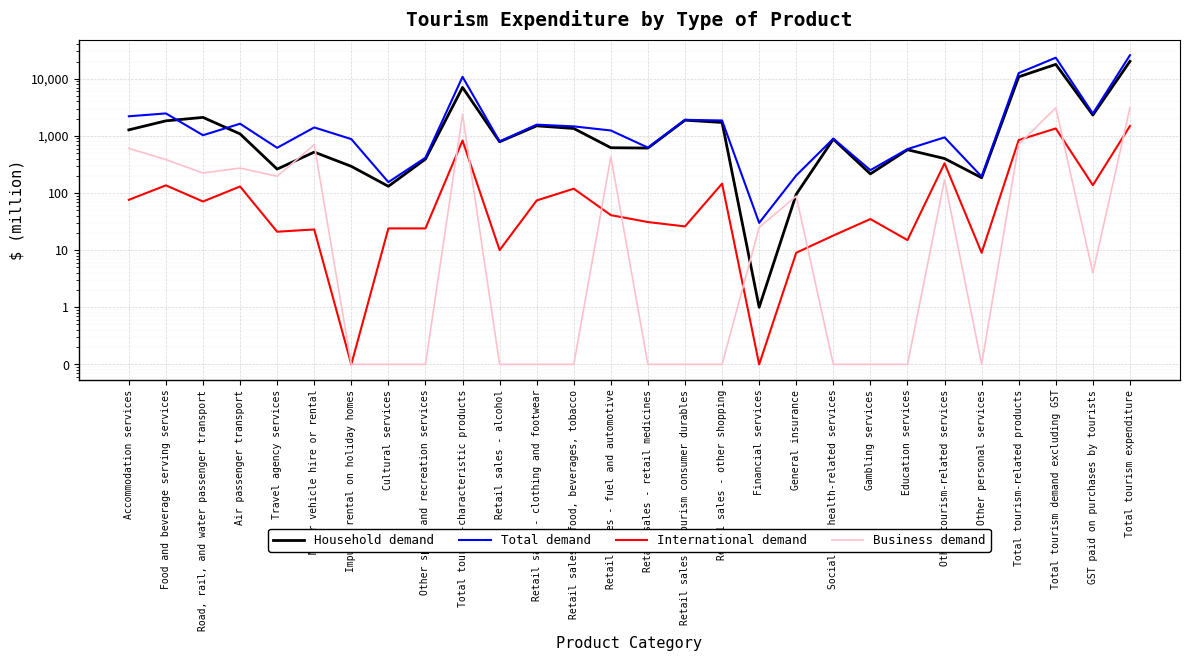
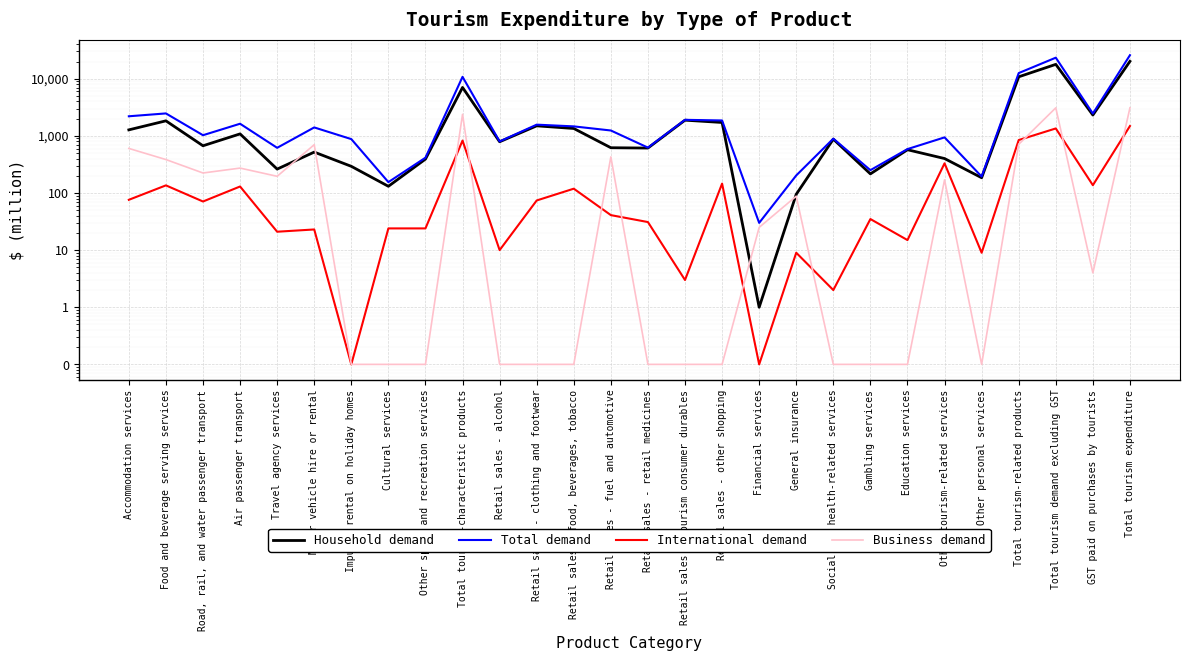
  {
    "Household demand": {
      "Accommodation services": "1,300",
      "Food and beverage serving services": "1,800",
-     "Road, rail, and water passenger transport": "2,100",
+     "Road, rail, and water passenger transport": "700",
      "Air passenger transport": "1,100",
      "Travel agency services": "300",
      "Motor vehicle hire or rental": "500",
      "Imputed rental on holiday homes": "300",
      "Cultural services": "130",
      "Total tourism-characteristic products": "7,000",
      "Retail sales - fuel and automotive": "600",
      "Financial services": "1",
      "Gambling services": "220",
      "Other tourism-related services": "400",
      "Total tourism-related products": "11,000",
      "Total tourism demand excluding GST": "18,000",
      "Total tourism expenditure": "20,000"
    },
    "Total demand": {
      "Accommodation services": "2,200",
      "Food and beverage serving services": "2,500",
      "Road, rail, and water passenger transport": "1,000",
      "Air passenger transport": "1,600",
      "Travel agency services": "600",
      "Motor vehicle hire or rental": "1,400",
      "Imputed rental on holiday homes": "900",
      "Cultural services": "160",
      "Total tourism-characteristic products": "11,000",
      "Retail sales - fuel and automotive": "1,200",
      "Financial services": "30",
      "General insurance": "200",
      "Gambling services": "300",
      "Other tourism-related services": "900",
      "Total tourism-related products": "13,000",
      "Total tourism demand excluding GST": "23,000",
      "Total tourism expenditure": "30,000"
    },
    "International demand": {
      "Accommodation services": "80",
      "Food and beverage serving services": "140",
      "Road, rail, and water passenger transport": "70",
      "Air passenger transport": "130",
      "Travel agency services": "21",
      "Motor vehicle hire or rental": "23",
      "Cultural services": "24",
      "Other sport and recreation services": "24",
      "Total tourism-characteristic products": "800",
      "Retail sales - alcohol": "10",
      "Retail sales - clothing and footwear": "70",
      "Retail sales - food, beverages, tobacco": "120",
      "Retail sales - fuel and automotive": "40",
      "Retail sales - retail medicines": "30",
-     "Retail sales - tourism consumer durables": "30",
+     "Retail sales - tourism consumer durables": "3",
      "Retail sales - other shopping": "150",
      "Financial services": "0.10",
      "General insurance": "9",
-     "Social and health-related services": "18",
+     "Social and health-related services": "2",
      "Gambling services": "40",
      "Education services": "15",
      "Other tourism-related services": "300",
      "Other personal services": "9",
      "Total tourism-related products": "800",
      "Total tourism demand excluding GST": "1,300",
      "GST paid on purchases by tourists": "140",
      "Total tourism expenditure": "1,500"
    },
    "Business demand": {
      "Accommodation services": "600",
      "Food and beverage serving services": "400",
      "Road, rail, and water passenger transport": "220",
      "Air passenger transport": "300",
      "Travel agency services": "200",
      "Motor vehicle hire or rental": "700",
      "Cultural services": "0.10",
      "Other sport and recreation services": "0.10",
      "Total tourism-characteristic products": "2,400",
      "Retail sales - alcohol": "0.10",
      "Retail sales - clothing and footwear": "0.10",
      "Retail sales - food, beverages, tobacco": "0.10",
      "Retail sales - fuel and automotive": "400",
      "Retail sales - retail medicines": "0.10",
      "Retail sales - tourism consumer durables": "0.10",
      "Retail sales - other shopping": "0.10",
      "Financial services": "30",
      "Social and health-related services": "0.10",
      "Gambling services": "0.10",
      "Education services": "0.10",
      "Other tourism-related services": "170",
      "Other personal services": "0.10",
      "Total tourism-related products": "700",
      "Total tourism demand excluding GST": "3,000",
      "GST paid on purchases by tourists": "4",
      "Total tourism expenditure": "3,000"
    }
  }
